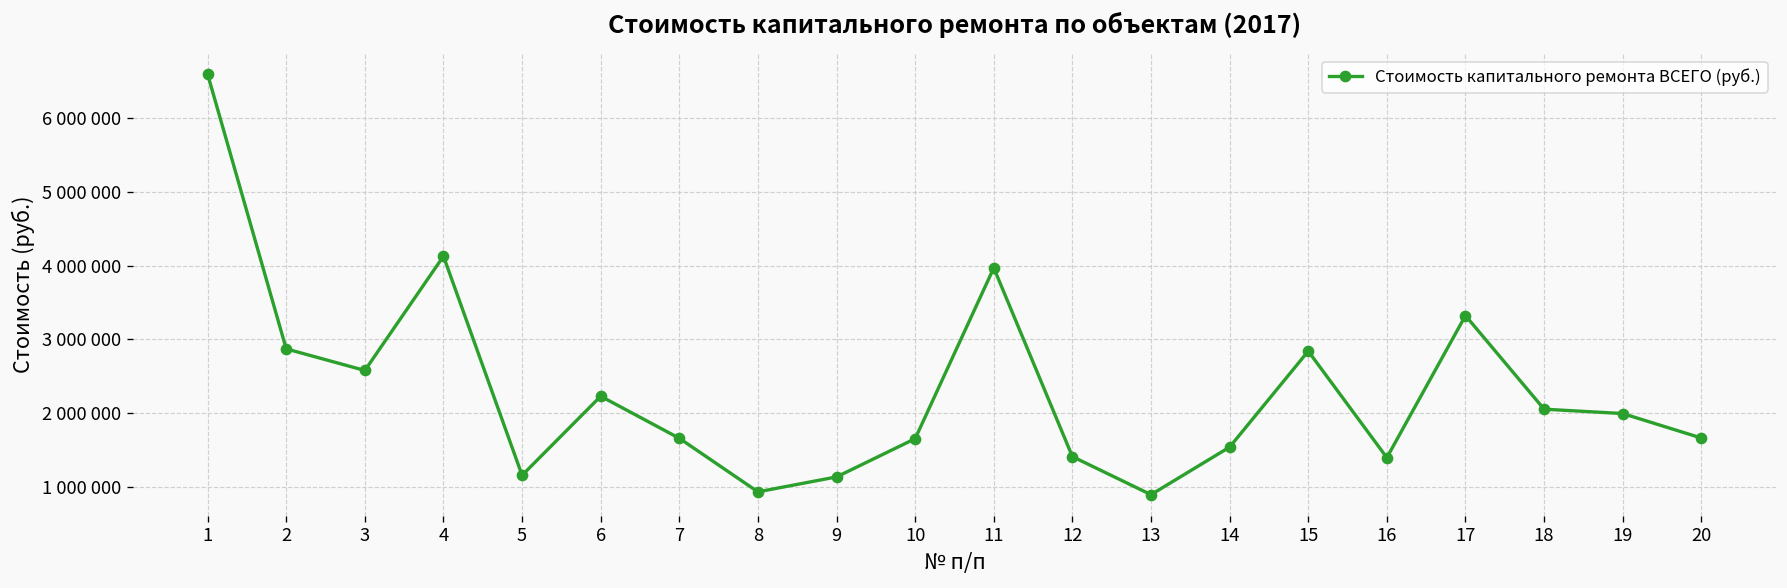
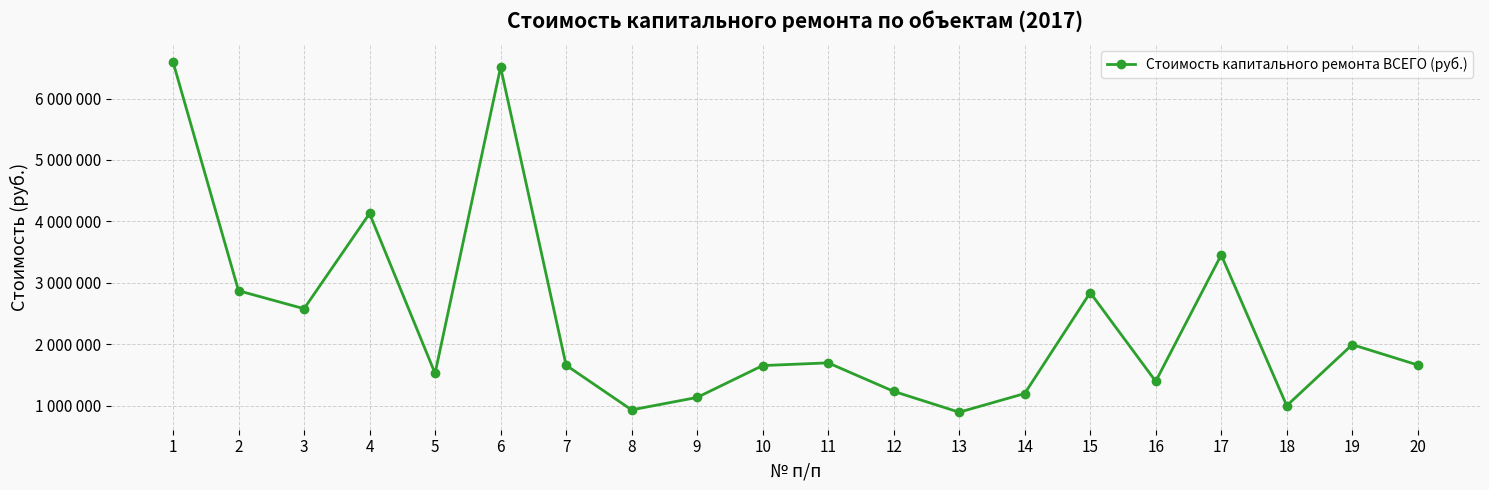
  {
    "1": 6600000,
    "2": 2900000,
    "3": 2600000,
    "4": 4100000,
-   "5": 1200000,
-   "6": 2200000,
+   "5": 1500000,
+   "6": 6500000,
    "7": 1700000,
    "8": 900000,
    "9": 1100000,
    "10": 1700000,
-   "11": 4000000,
-   "12": 1400000,
+   "11": 1700000,
+   "12": 1200000,
    "13": 900000,
-   "14": 1500000,
+   "14": 1200000,
    "15": 2800000,
    "16": 1400000,
-   "17": 3300000,
-   "18": 2100000,
+   "17": 3500000,
+   "18": 1000000,
    "19": 2000000,
    "20": 1700000
  }
